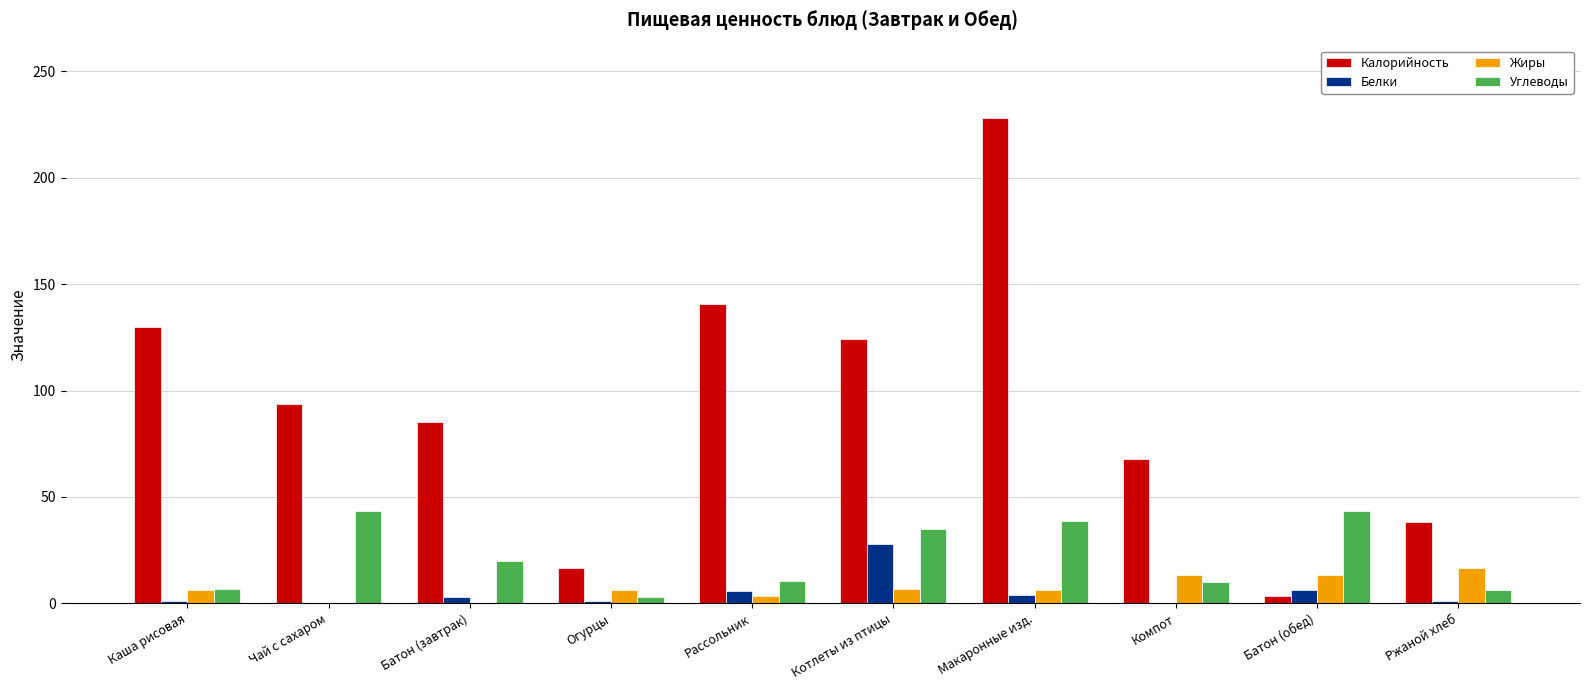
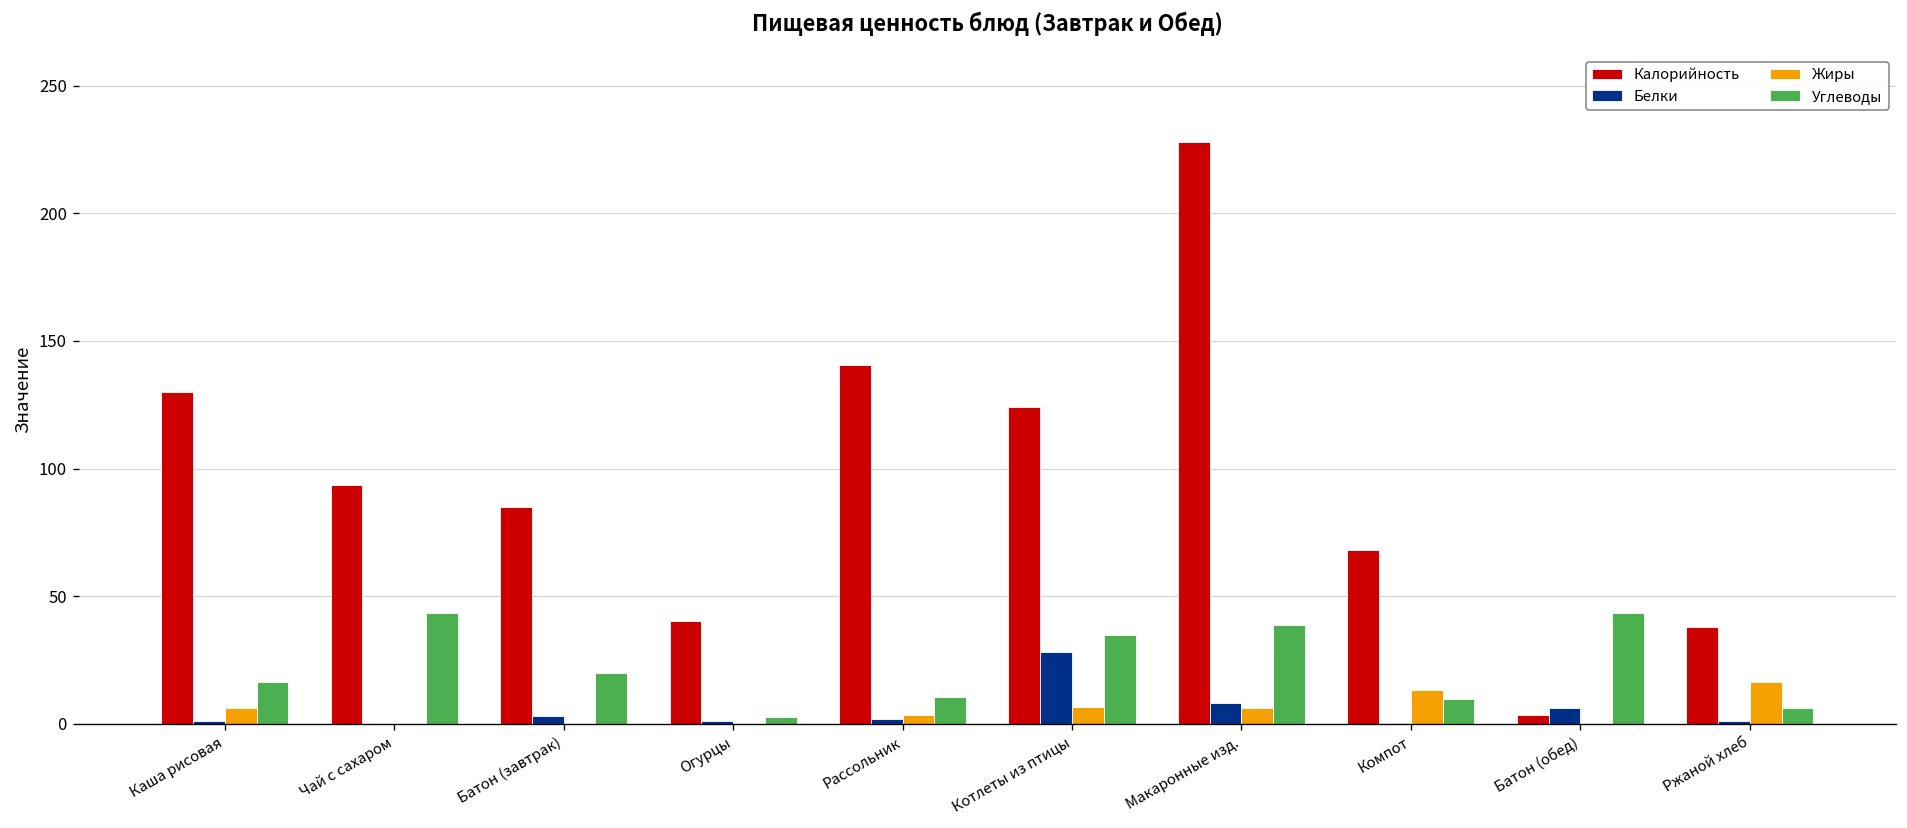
  {
    "Калорийность": {
      "Каша рисовая": 130,
      "Чай с сахаром": 94,
      "Батон (завтрак)": 85,
-     "Огурцы": 17,
+     "Огурцы": 40,
      "Рассольник": 141,
      "Котлеты из птицы": 124,
      "Макаронные изд.": 228,
      "Компот": 68,
      "Батон (обед)": 4,
      "Ржаной хлеб": 38
    },
    "Белки": {
      "Каша рисовая": 1,
      "Батон (завтрак)": 3,
-     "Рассольник": 6,
+     "Рассольник": 2,
      "Котлеты из птицы": 28,
-     "Макаронные изд.": 4,
+     "Макаронные изд.": 8,
      "Батон (обед)": 6
    },
    "Жиры": {
      "Каша рисовая": 6,
      "Чай с сахаром": 0,
-     "Огурцы": 6,
+     "Огурцы": 0,
      "Рассольник": 3,
      "Котлеты из птицы": 7,
      "Макаронные изд.": 6,
      "Компот": 13,
-     "Батон (обед)": 13,
+     "Батон (обед)": 0,
      "Ржаной хлеб": 16
    },
    "Углеводы": {
-     "Каша рисовая": 7,
+     "Каша рисовая": 16,
      "Чай с сахаром": 44,
      "Батон (завтрак)": 20,
      "Огурцы": 3,
      "Рассольник": 11,
      "Котлеты из птицы": 35,
      "Макаронные изд.": 39,
      "Компот": 10,
      "Батон (обед)": 43,
      "Ржаной хлеб": 6
    }
  }
